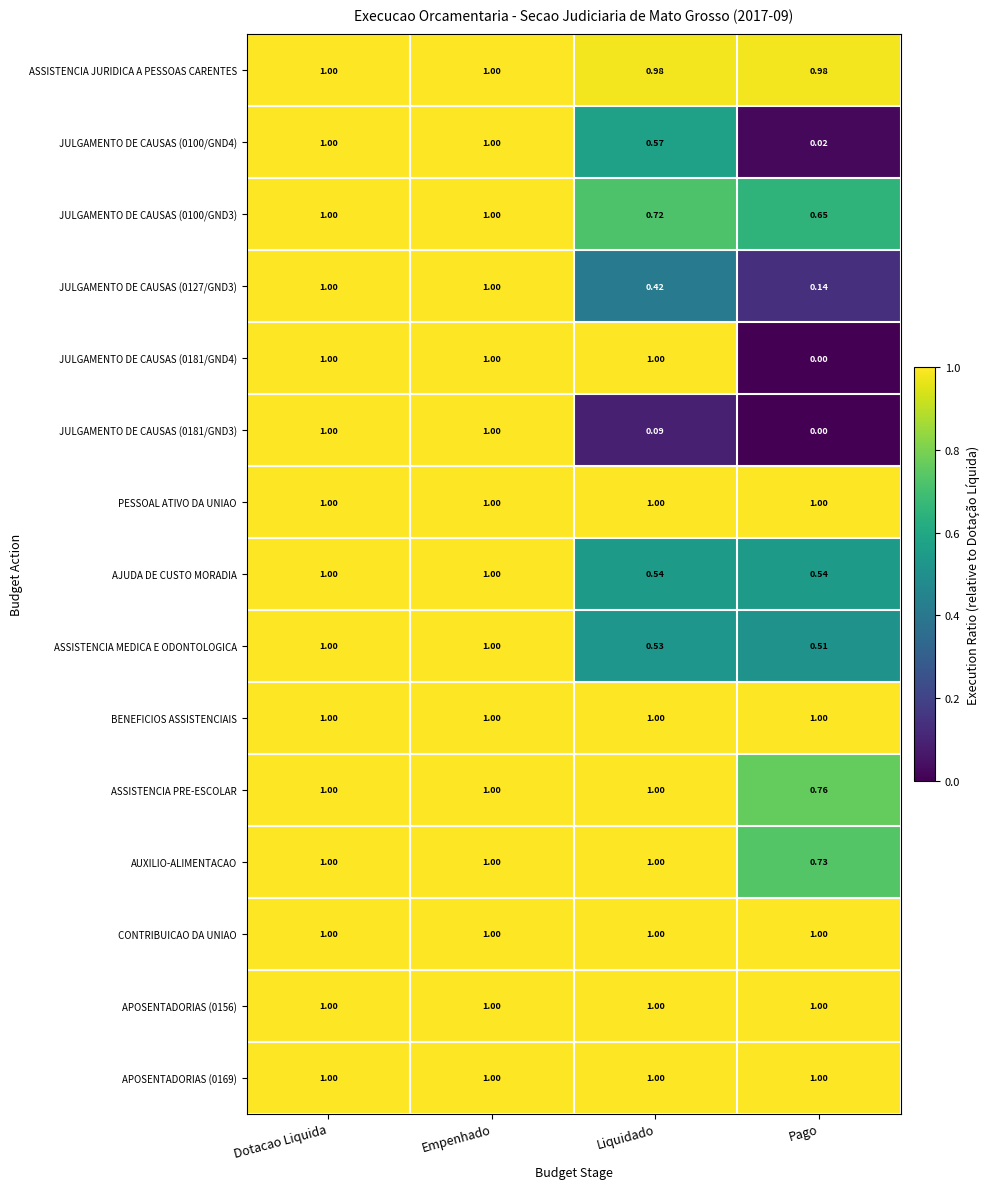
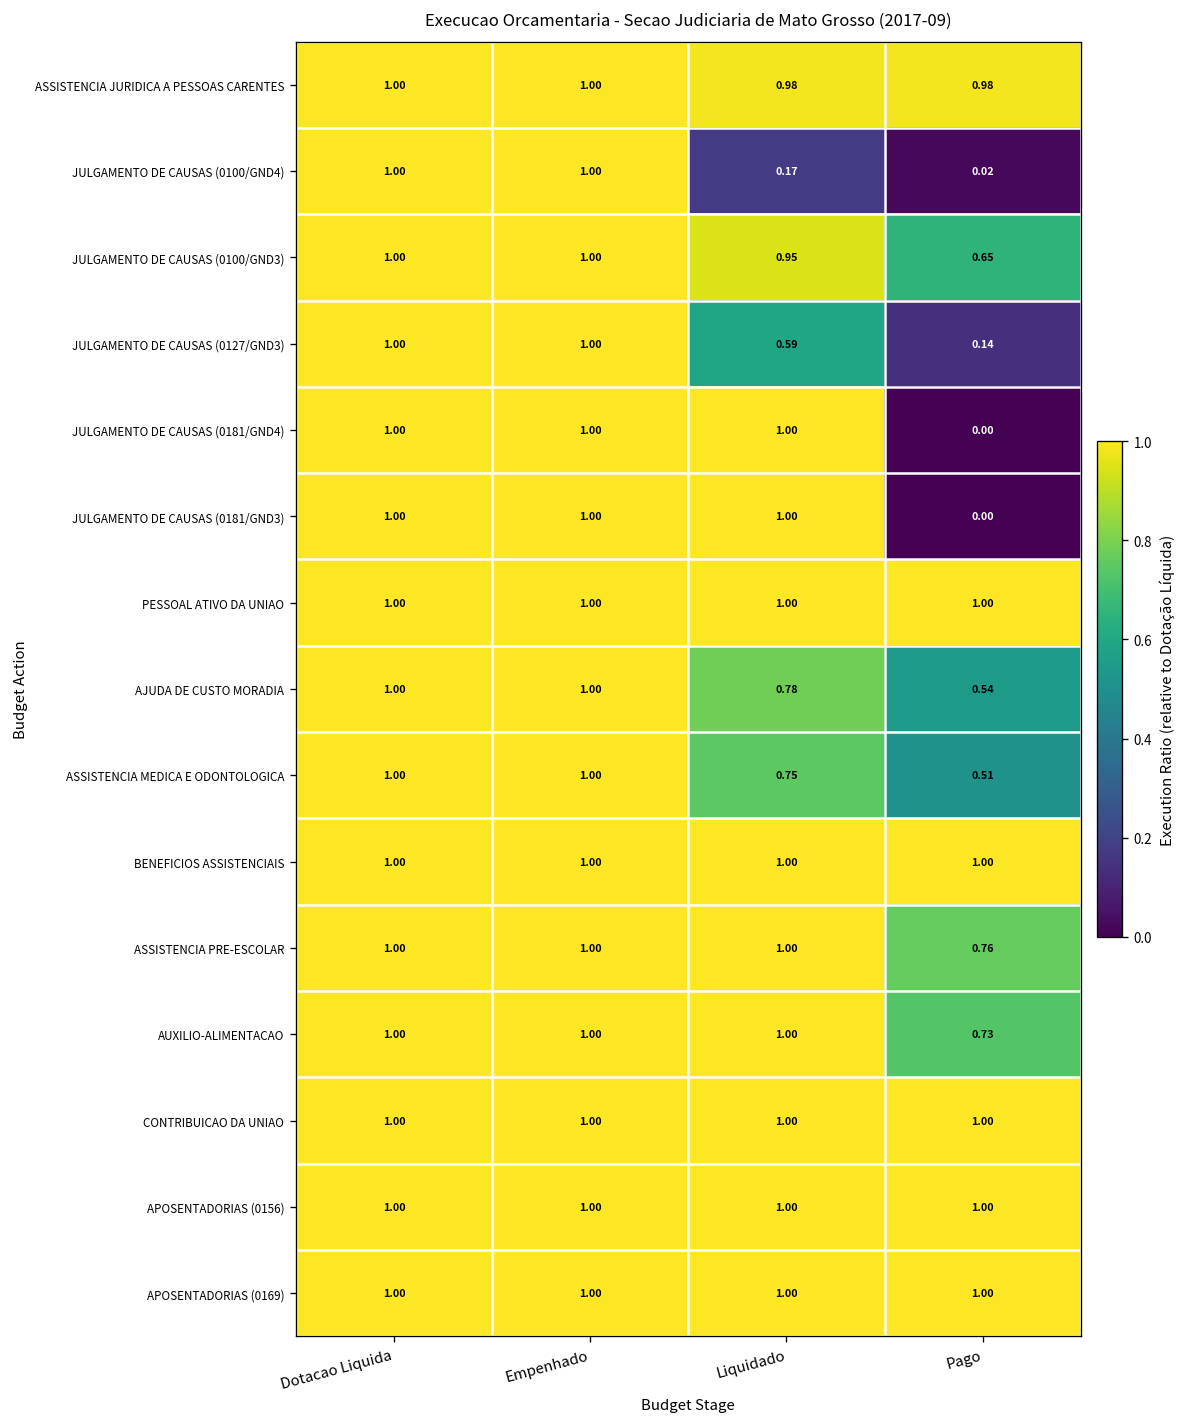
  {
    "ASSISTENCIA JURIDICA A PESSOAS CARENTES": {
      "Dotacao Liquida": 1.00,
      "Empenhado": 1.00,
      "Liquidado": 0.98,
      "Pago": 0.98
    },
    "JULGAMENTO DE CAUSAS (0100/GND4)": {
      "Dotacao Liquida": 1.00,
      "Empenhado": 1.00,
-     "Liquidado": 0.57,
+     "Liquidado": 0.17,
      "Pago": 0.02
    },
    "JULGAMENTO DE CAUSAS (0100/GND3)": {
      "Dotacao Liquida": 1.00,
      "Empenhado": 1.00,
-     "Liquidado": 0.72,
+     "Liquidado": 0.95,
      "Pago": 0.65
    },
    "JULGAMENTO DE CAUSAS (0127/GND3)": {
      "Dotacao Liquida": 1.00,
      "Empenhado": 1.00,
-     "Liquidado": 0.42,
+     "Liquidado": 0.59,
      "Pago": 0.14
    },
    "JULGAMENTO DE CAUSAS (0181/GND4)": {
      "Dotacao Liquida": 1.00,
      "Empenhado": 1.00,
      "Liquidado": 1.00,
      "Pago": 0.00
    },
    "JULGAMENTO DE CAUSAS (0181/GND3)": {
      "Dotacao Liquida": 1.00,
      "Empenhado": 1.00,
-     "Liquidado": 0.09,
+     "Liquidado": 1.00,
      "Pago": 0.00
    },
    "PESSOAL ATIVO DA UNIAO": {
      "Dotacao Liquida": 1.00,
      "Empenhado": 1.00,
      "Liquidado": 1.00,
      "Pago": 1.00
    },
    "AJUDA DE CUSTO MORADIA": {
      "Dotacao Liquida": 1.00,
      "Empenhado": 1.00,
-     "Liquidado": 0.54,
+     "Liquidado": 0.78,
      "Pago": 0.54
    },
    "ASSISTENCIA MEDICA E ODONTOLOGICA": {
      "Dotacao Liquida": 1.00,
      "Empenhado": 1.00,
-     "Liquidado": 0.53,
+     "Liquidado": 0.75,
      "Pago": 0.51
    },
    "BENEFICIOS ASSISTENCIAIS": {
      "Dotacao Liquida": 1.00,
      "Empenhado": 1.00,
      "Liquidado": 1.00,
      "Pago": 1.00
    },
    "ASSISTENCIA PRE-ESCOLAR": {
      "Dotacao Liquida": 1.00,
      "Empenhado": 1.00,
      "Liquidado": 1.00,
      "Pago": 0.76
    },
    "AUXILIO-ALIMENTACAO": {
      "Dotacao Liquida": 1.00,
      "Empenhado": 1.00,
      "Liquidado": 1.00,
      "Pago": 0.73
    },
    "CONTRIBUICAO DA UNIAO": {
      "Dotacao Liquida": 1.00,
      "Empenhado": 1.00,
      "Liquidado": 1.00,
      "Pago": 1.00
    },
    "APOSENTADORIAS (0156)": {
      "Dotacao Liquida": 1.00,
      "Empenhado": 1.00,
      "Liquidado": 1.00,
      "Pago": 1.00
    },
    "APOSENTADORIAS (0169)": {
      "Dotacao Liquida": 1.00,
      "Empenhado": 1.00,
      "Liquidado": 1.00,
      "Pago": 1.00
    }
  }
